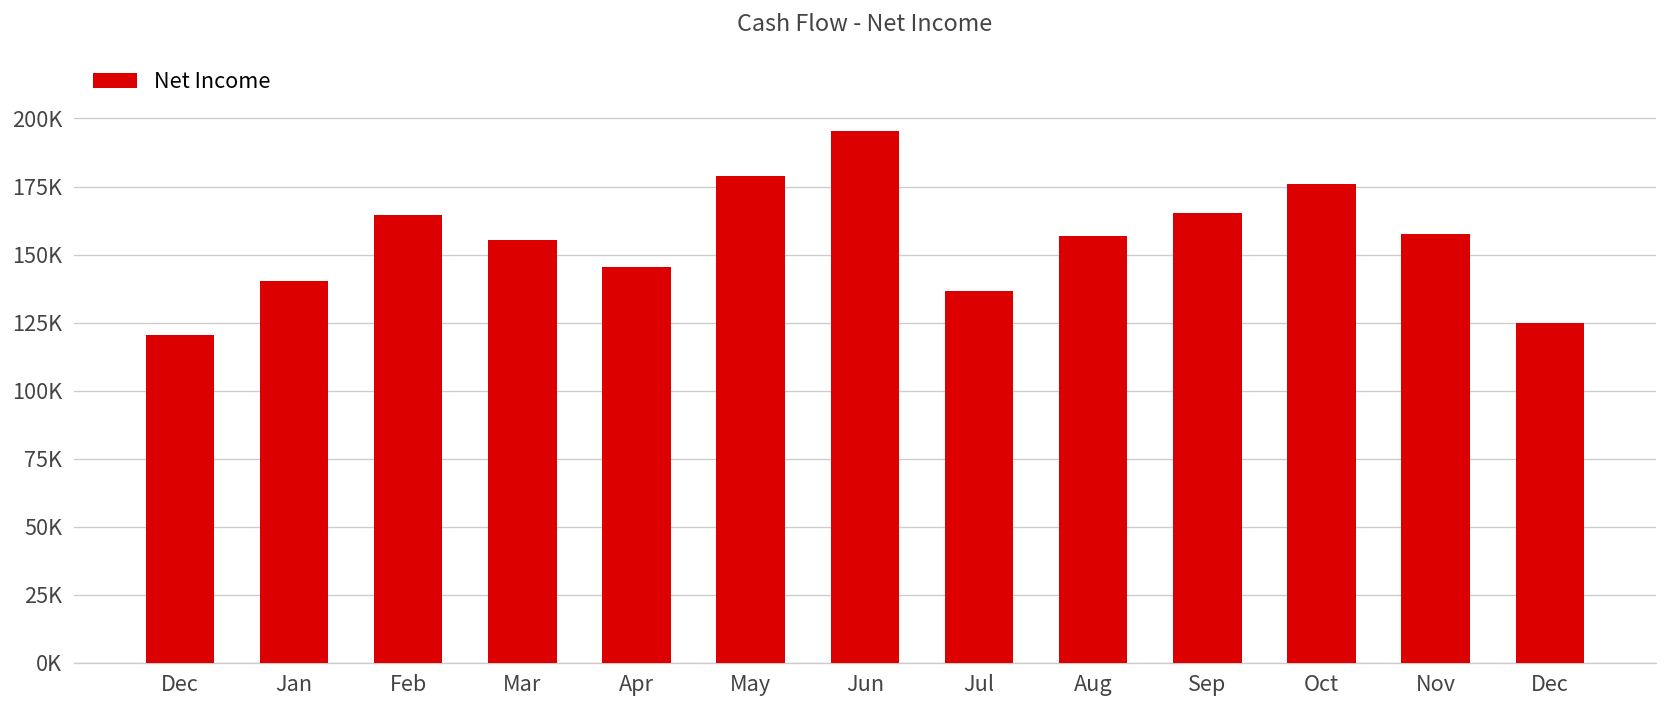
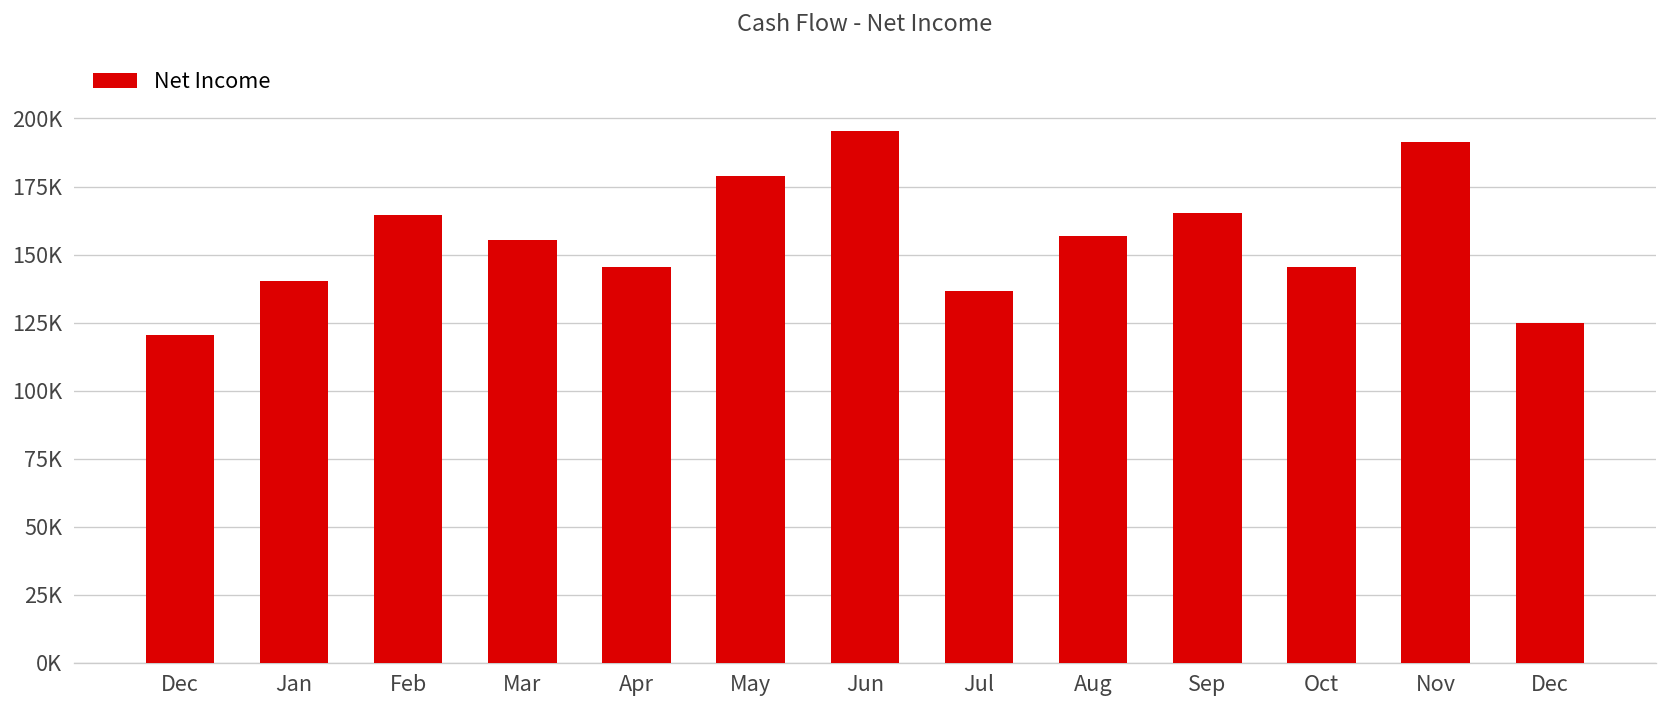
  {
    "Jan": 140000,
    "Feb": 165000,
    "Mar": 155000,
    "Apr": 145000,
    "May": 179000,
    "Jun": 195000,
    "Jul": 137000,
    "Aug": 157000,
    "Sep": 165000,
-   "Oct": 176000,
-   "Nov": 158000
+   "Oct": 145000,
+   "Nov": 191000
  }
